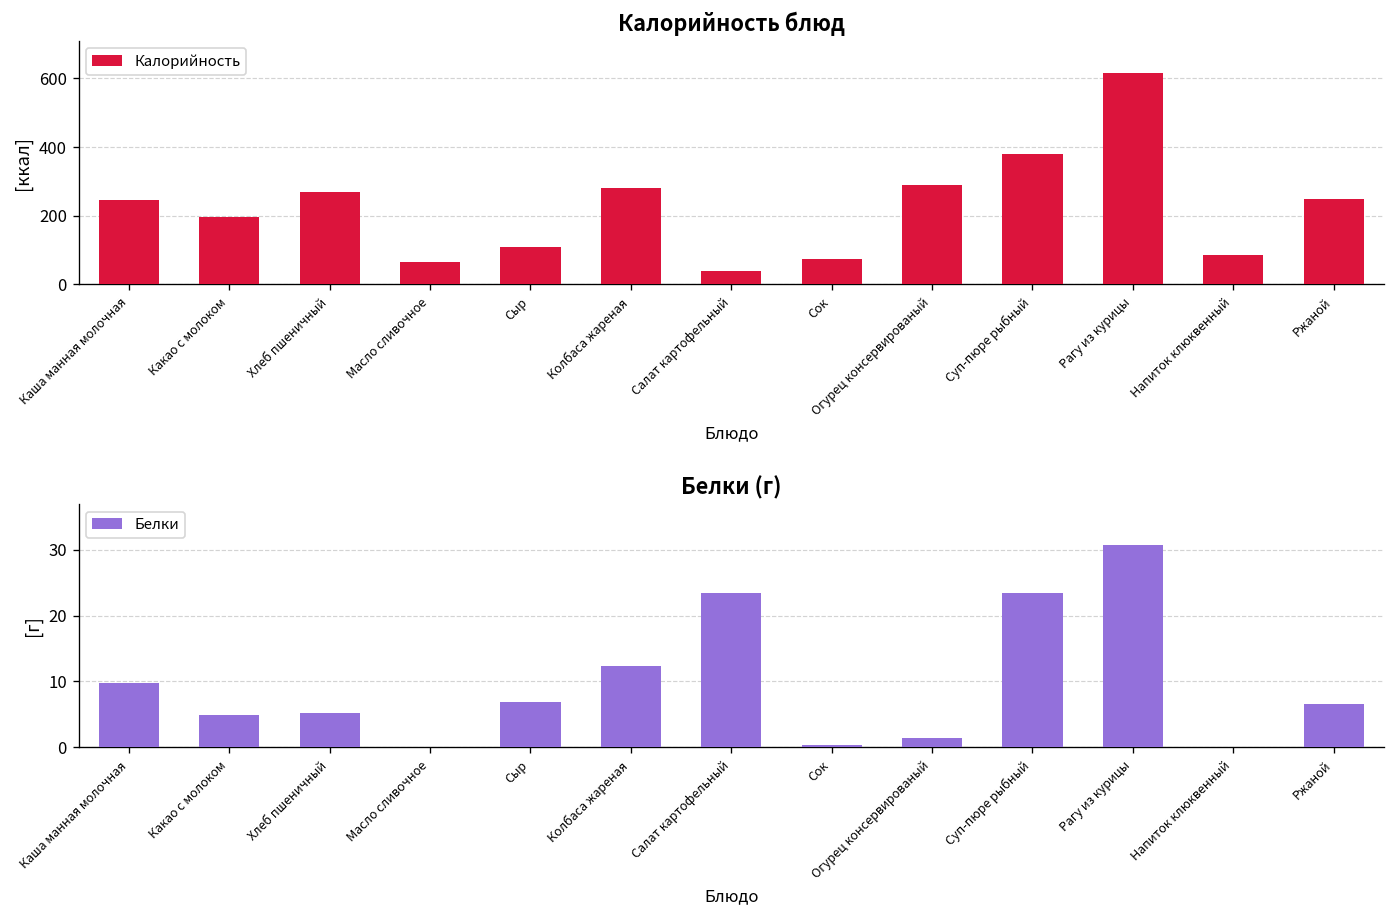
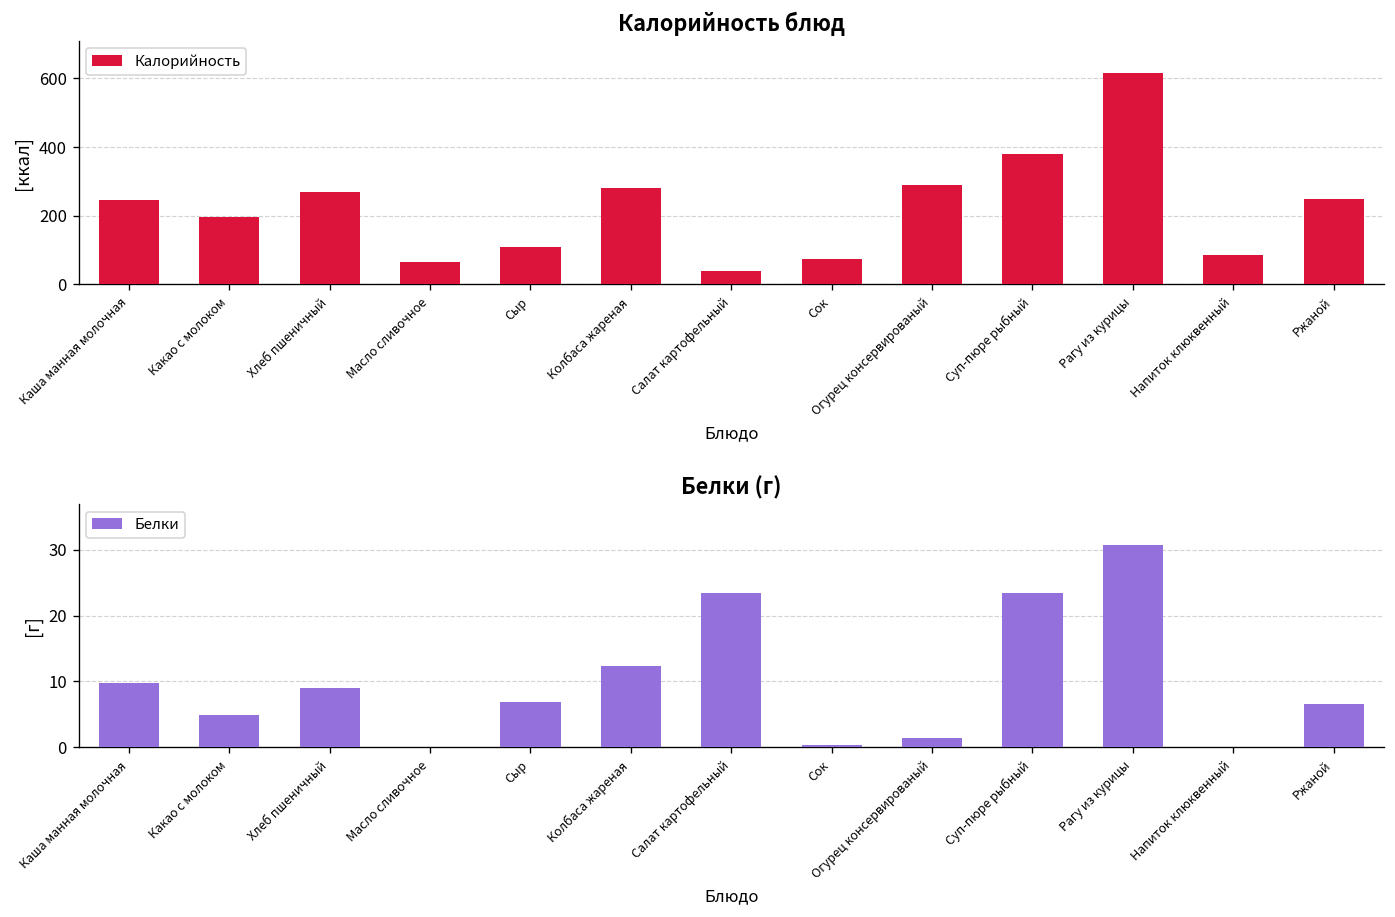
  {
    "Калорийность блюд": {
      "Каша манная молочная": 240,
      "Какао с молоком": 200,
      "Хлеб пшеничный": 270,
      "Масло сливочное": 70,
      "Сыр": 110,
      "Колбаса жареная": 280,
      "Салат картофельный": 40,
      "Сок": 70,
      "Огурец консервированый": 290,
      "Суп-пюре рыбный": 380,
      "Рагу из курицы": 620,
      "Напиток клюквенный": 80,
      "Ржаной": 250
    },
    "Белки (г)": {
      "Каша манная молочная": 10,
      "Какао с молоком": 5,
-     "Хлеб пшеничный": 5,
+     "Хлеб пшеничный": 9,
      "Сыр": 7,
      "Колбаса жареная": 12,
      "Салат картофельный": 23,
      "Огурец консервированый": 1,
      "Суп-пюре рыбный": 23,
      "Рагу из курицы": 31,
      "Ржаной": 7
    }
  }
